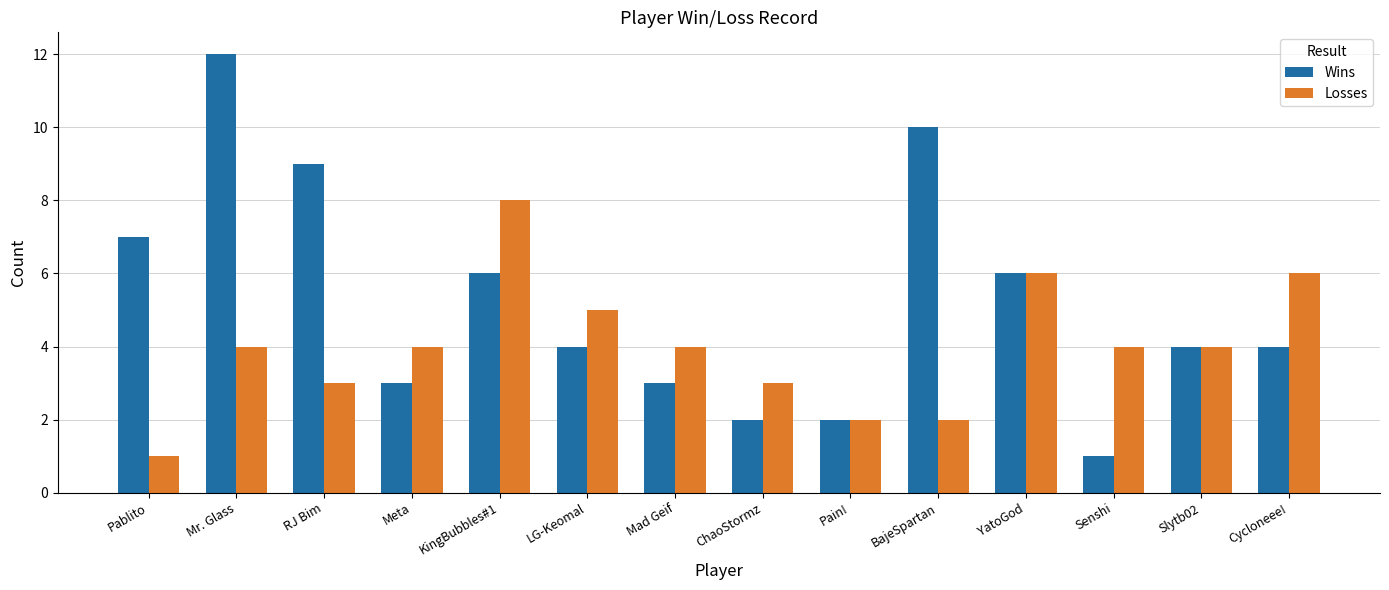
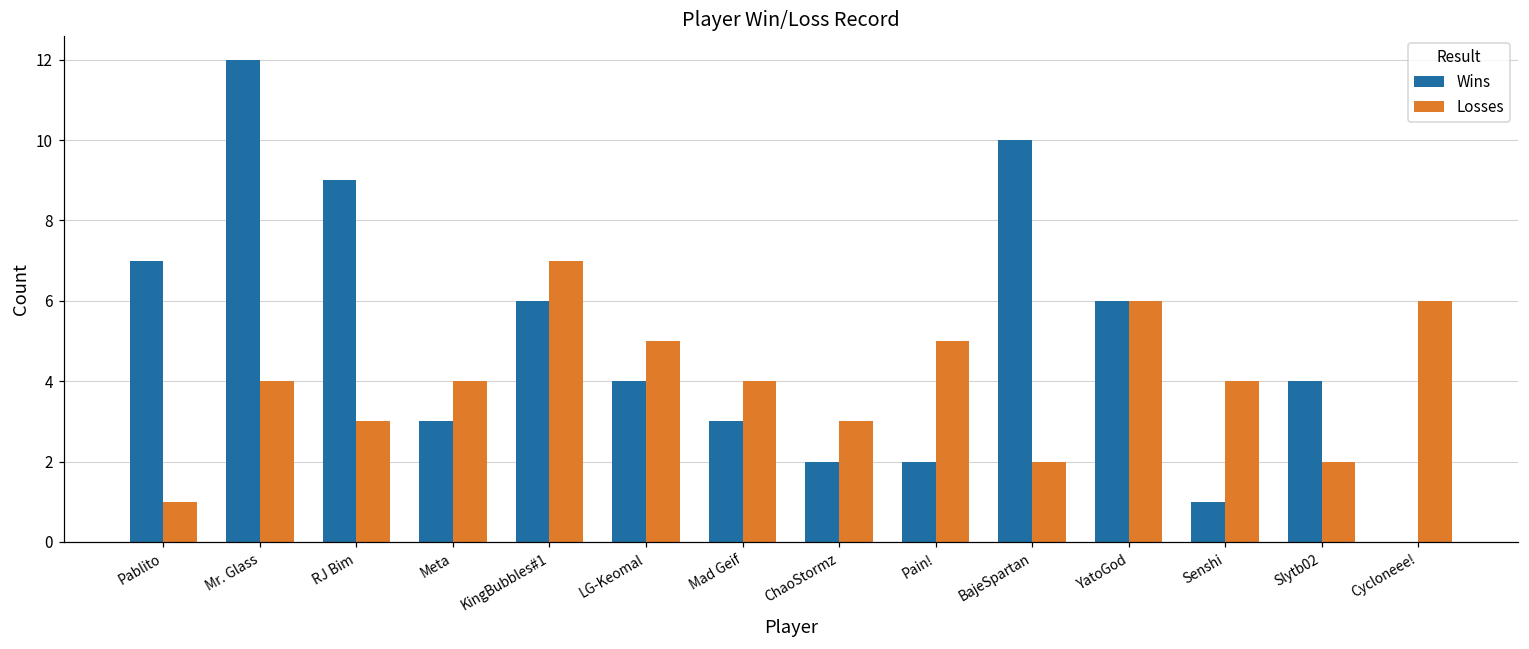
  {
    "Wins": {
      "Pablito": 7,
      "Mr. Glass": 12,
      "RJ Bim": 9,
      "Meta": 3,
      "KingBubbles#1": 6,
      "LG-Keomal": 4,
      "Mad Geif": 3,
      "ChaoStormz": 2,
      "Pain!": 2,
      "BajeSpartan": 10,
      "YatoGod": 6,
      "Senshi": 1,
      "Slytb02": 4,
-     "Cycloneee!": 4
+     "Cycloneee!": 0
    },
    "Losses": {
      "Pablito": 1,
      "Mr. Glass": 4,
      "RJ Bim": 3,
      "Meta": 4,
-     "KingBubbles#1": 8,
+     "KingBubbles#1": 7,
      "LG-Keomal": 5,
      "Mad Geif": 4,
      "ChaoStormz": 3,
-     "Pain!": 2,
+     "Pain!": 5,
      "BajeSpartan": 2,
      "YatoGod": 6,
      "Senshi": 4,
-     "Slytb02": 4,
+     "Slytb02": 2,
      "Cycloneee!": 6
    }
  }
